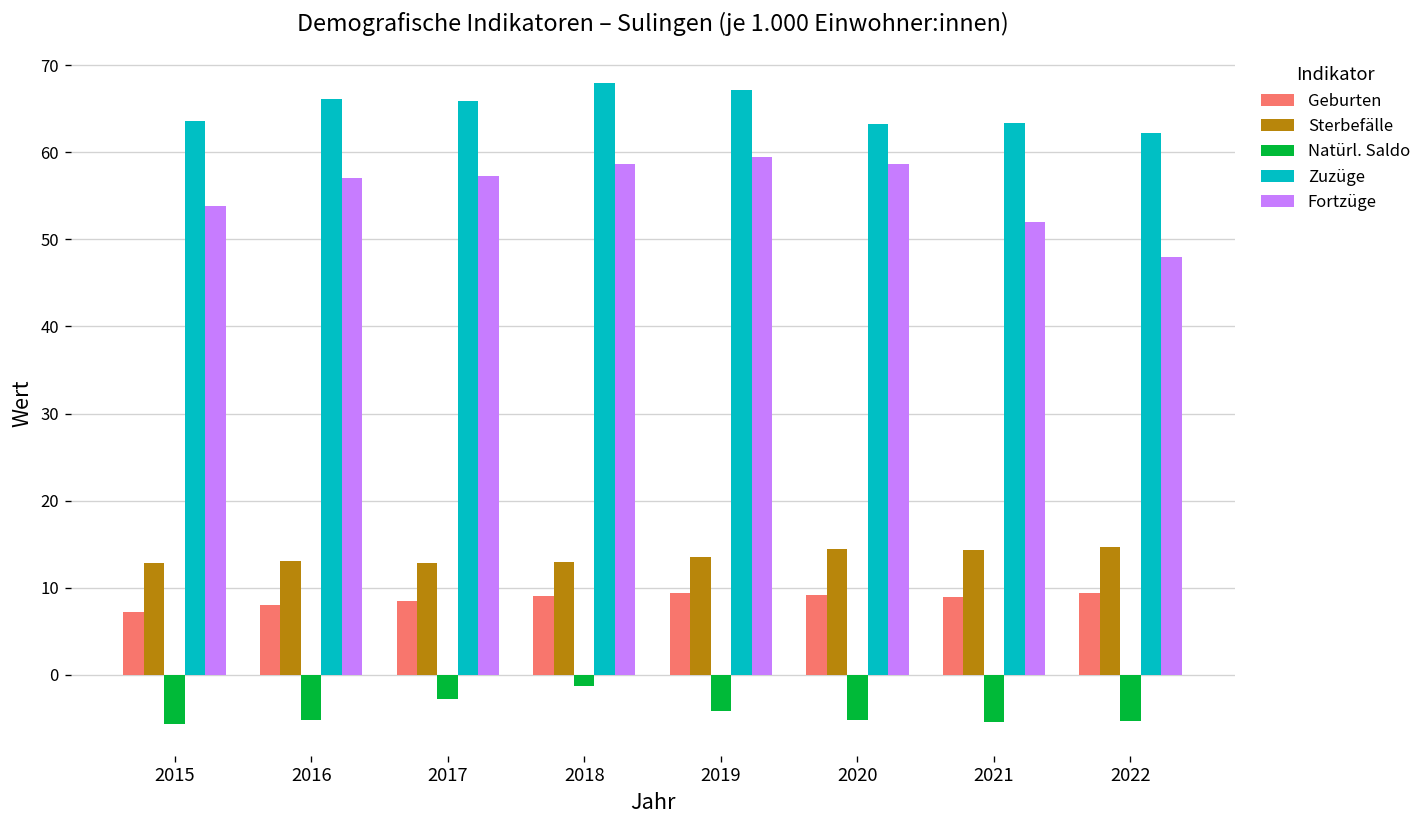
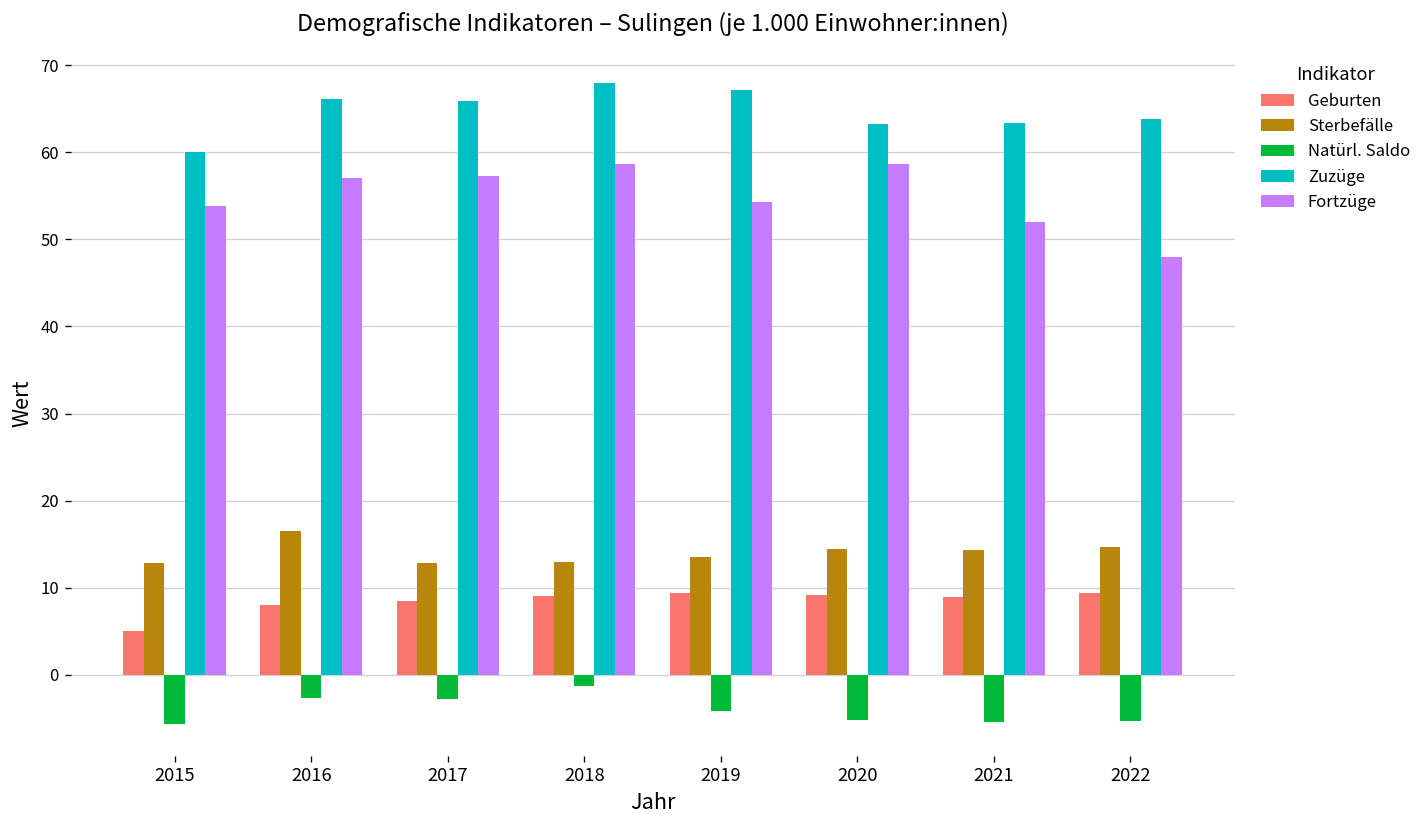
  {
    "Geburten": {
-     "2015": 7,
+     "2015": 5,
      "2016": 8,
      "2017": 9,
      "2018": 9,
      "2019": 9,
      "2020": 9,
      "2021": 9,
      "2022": 9
    },
    "Sterbefälle": {
      "2015": 13,
-     "2016": 13,
+     "2016": 17,
      "2017": 13,
      "2018": 13,
      "2019": 14,
      "2020": 14,
      "2021": 14,
      "2022": 15
    },
    "Natürl. Saldo": {
      "2015": -6,
-     "2016": -5,
+     "2016": -3,
      "2017": -3,
      "2018": -1,
      "2019": -4,
      "2020": -5,
      "2021": -5,
      "2022": -5
    },
    "Zuzüge": {
-     "2015": 64,
+     "2015": 60,
      "2016": 66,
      "2017": 66,
      "2018": 68,
      "2019": 67,
      "2020": 63,
      "2021": 63,
-     "2022": 62
+     "2022": 64
    },
    "Fortzüge": {
      "2015": 54,
      "2016": 57,
      "2017": 57,
      "2018": 59,
-     "2019": 60,
+     "2019": 54,
      "2020": 59,
      "2021": 52,
      "2022": 48
    }
  }
